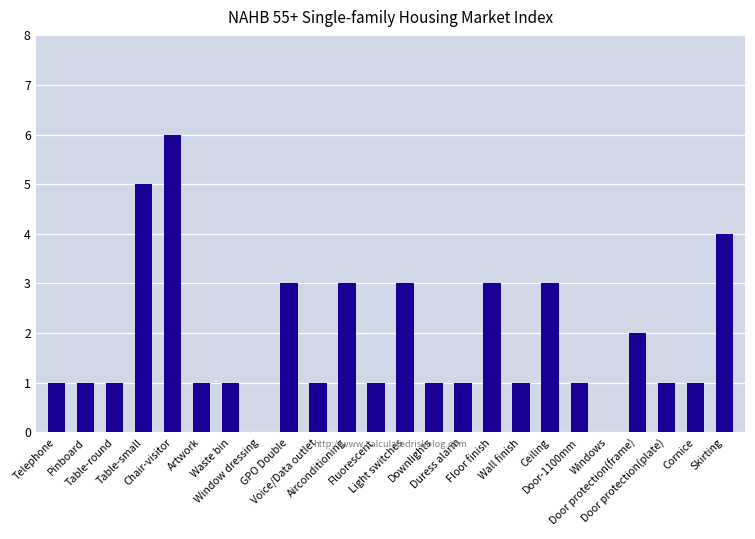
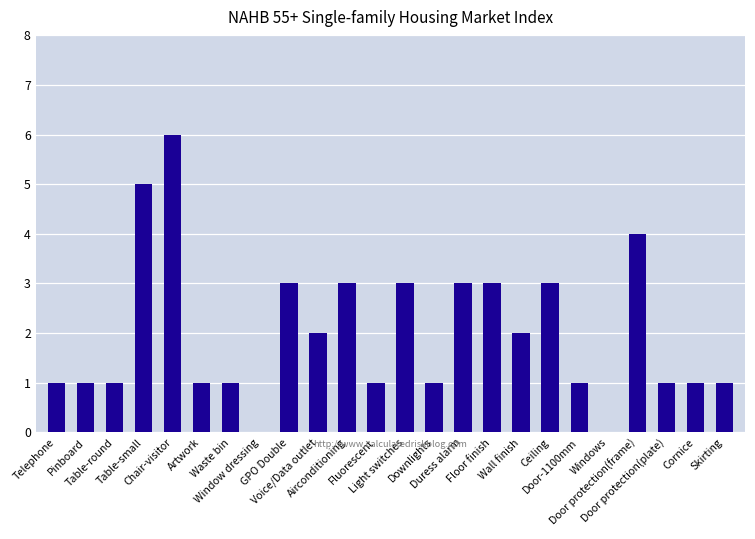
  {
    "Telephone": 1,
    "Pinboard": 1,
    "Table-round": 1,
    "Table-small": 5,
    "Chair-visitor": 6,
    "Artwork": 1,
    "Waste bin": 1,
    "Window dressing": 0,
    "GPO Double": 3,
-   "Voice/Data outlet": 1,
+   "Voice/Data outlet": 2,
    "Airconditioning": 3,
    "Fluorescent": 1,
    "Light switches": 3,
    "Downlights": 1,
-   "Duress alarm": 1,
+   "Duress alarm": 3,
    "Floor finish": 3,
-   "Wall finish": 1,
+   "Wall finish": 2,
    "Ceiling": 3,
    "Door-1100mm": 1,
    "Windows": 0,
-   "Door protection(frame)": 2,
+   "Door protection(frame)": 4,
    "Door protection(plate)": 1,
    "Cornice": 1,
-   "Skirting": 4
+   "Skirting": 1
  }
